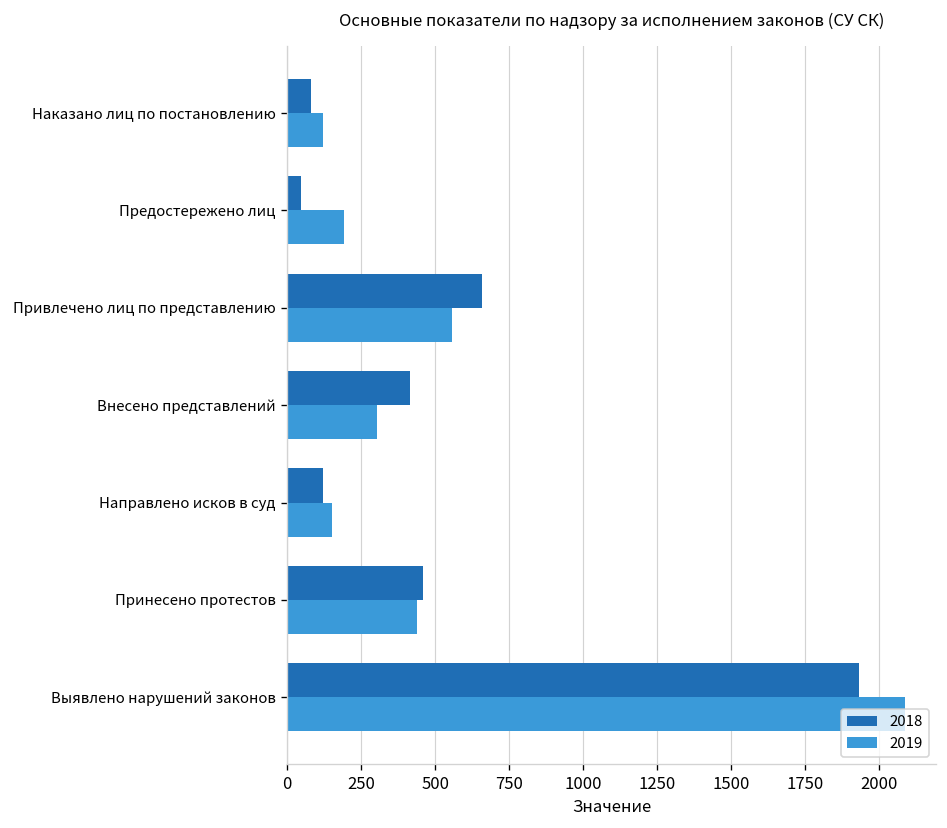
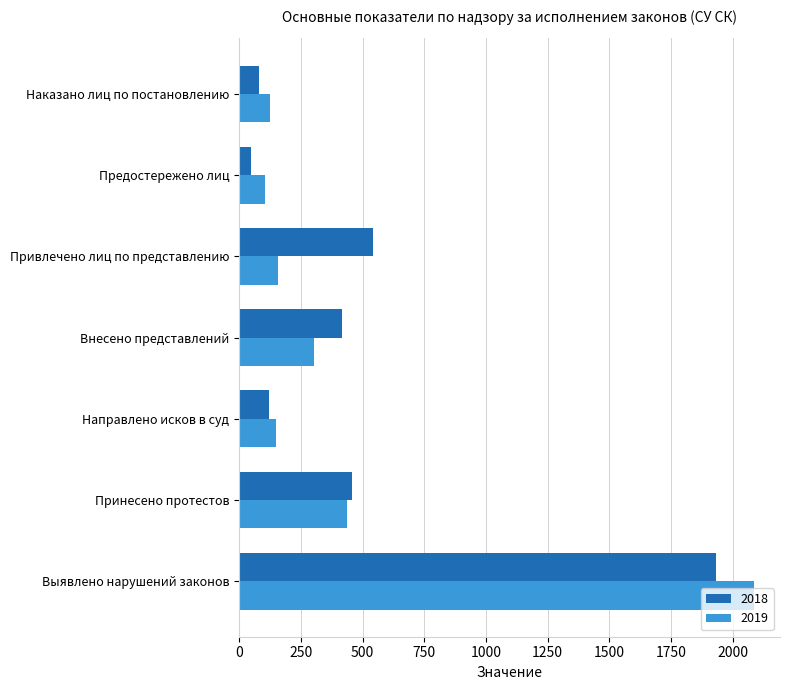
  {
    "2018": {
      "Наказано лиц по постановлению": 80,
      "Предостережено лиц": 50,
-     "Привлечено лиц по представлению": 660,
+     "Привлечено лиц по представлению": 540,
      "Внесено представлений": 420,
      "Направлено исков в суд": 120,
      "Принесено протестов": 460,
      "Выявлено нарушений законов": 1930
    },
    "2019": {
      "Наказано лиц по постановлению": 120,
-     "Предостережено лиц": 190,
-     "Привлечено лиц по представлению": 560,
+     "Предостережено лиц": 100,
+     "Привлечено лиц по представлению": 160,
      "Внесено представлений": 300,
      "Направлено исков в суд": 150,
      "Принесено протестов": 440
    }
  }
